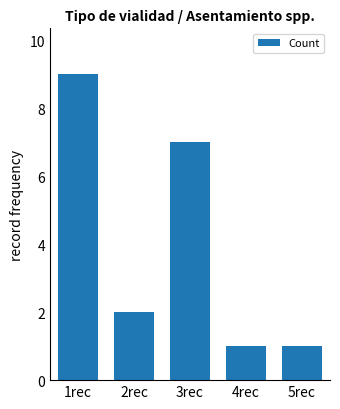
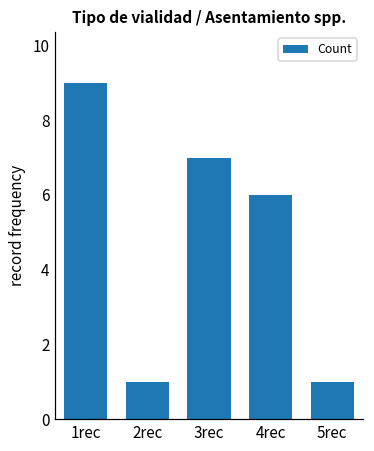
  {
    "1rec": 9,
-   "2rec": 2,
+   "2rec": 1,
    "3rec": 7,
-   "4rec": 1,
+   "4rec": 6,
    "5rec": 1
  }
